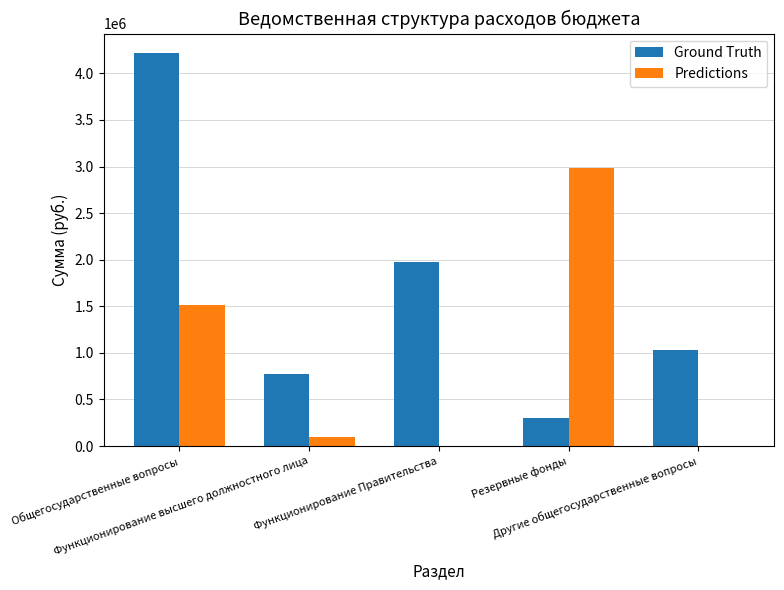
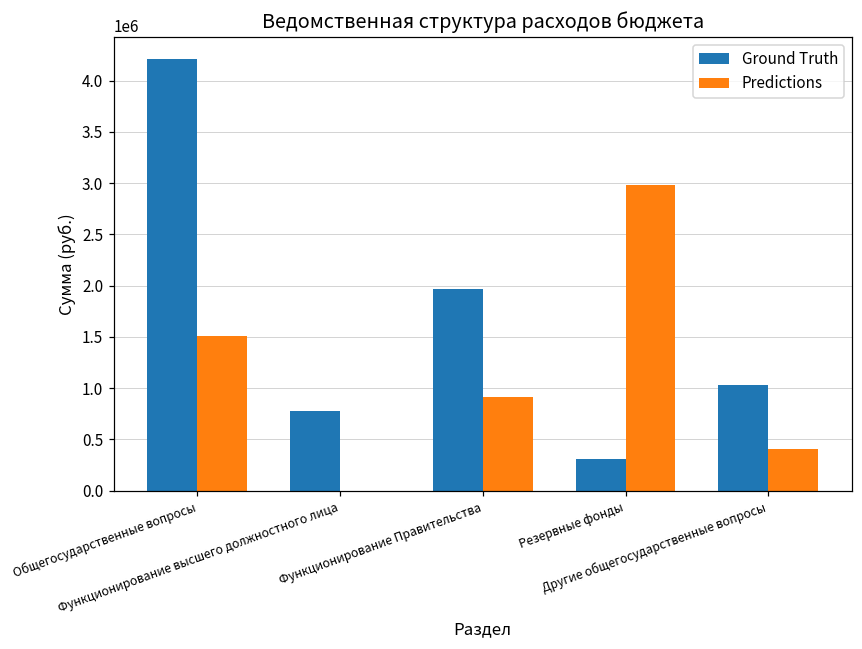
  {
    "Ground Truth": {
      "Общегосударственные вопросы": 4200000,
      "Функционирование высшего должностного лица": 800000,
      "Функционирование Правительства": 2000000,
      "Резервные фонды": 300000,
      "Другие общегосударственные вопросы": 1000000
    },
    "Predictions": {
      "Общегосударственные вопросы": 1500000,
-     "Функционирование высшего должностного лица": 100000,
-     "Функционирование Правительства": 0,
+     "Функционирование высшего должностного лица": 0,
+     "Функционирование Правительства": 900000,
      "Резервные фонды": 3000000,
-     "Другие общегосударственные вопросы": 0
+     "Другие общегосударственные вопросы": 400000
    }
  }
